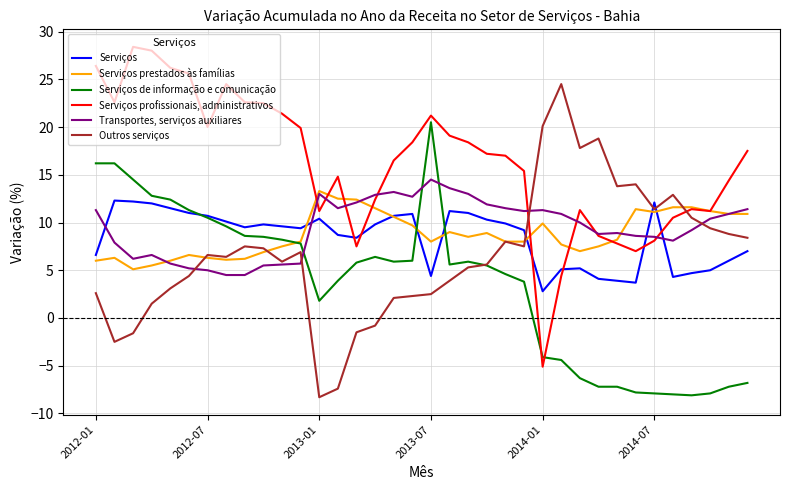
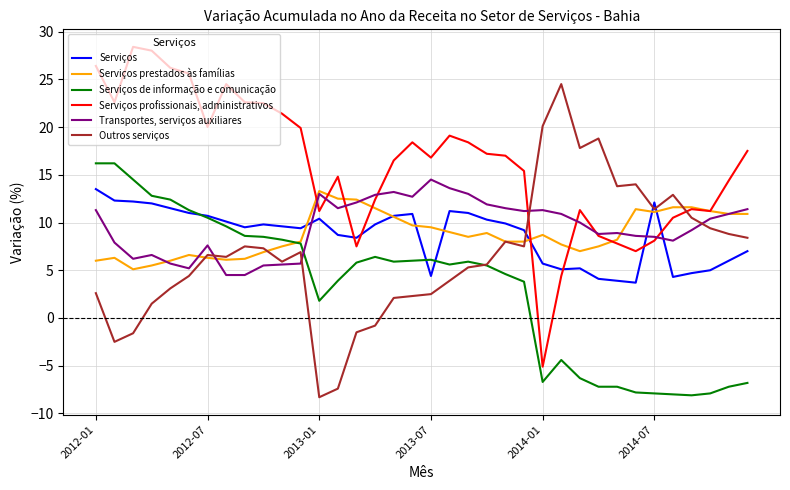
  {
    "Serviços": {
-     "2012-01": 7,
+     "2012-01": 14,
      "2013-01": 10,
      "2013-07": 4,
-     "2014-01": 3,
+     "2014-01": 6,
      "2014-07": 12
    },
    "Serviços prestados às famílias": {
      "2012-01": 6,
      "2012-07": 6,
      "2013-01": 13,
-     "2013-07": 8,
-     "2014-01": 10,
+     "2013-07": 10,
+     "2014-01": 9,
      "2014-07": 11
    },
    "Serviços de informação e comunicação": {
      "2012-01": 16,
      "2013-01": 2,
-     "2013-07": 21,
-     "2014-01": -4,
+     "2013-07": 6,
+     "2014-01": -7,
      "2014-07": -8
    },
    "Serviços profissionais, administrativos": {
      "2013-01": 11,
-     "2013-07": 21,
+     "2013-07": 17,
      "2014-01": -5,
      "2014-07": 8
    },
    "Transportes, serviços auxiliares": {
      "2012-01": 11,
-     "2012-07": 5,
+     "2012-07": 8,
      "2013-01": 13,
      "2013-07": 15,
      "2014-01": 11,
      "2014-07": 9
    },
    "Outros serviços": {
      "2012-01": 3,
      "2012-07": 7,
      "2013-01": -8,
      "2013-07": 3,
      "2014-01": 20,
      "2014-07": 11
    }
  }
